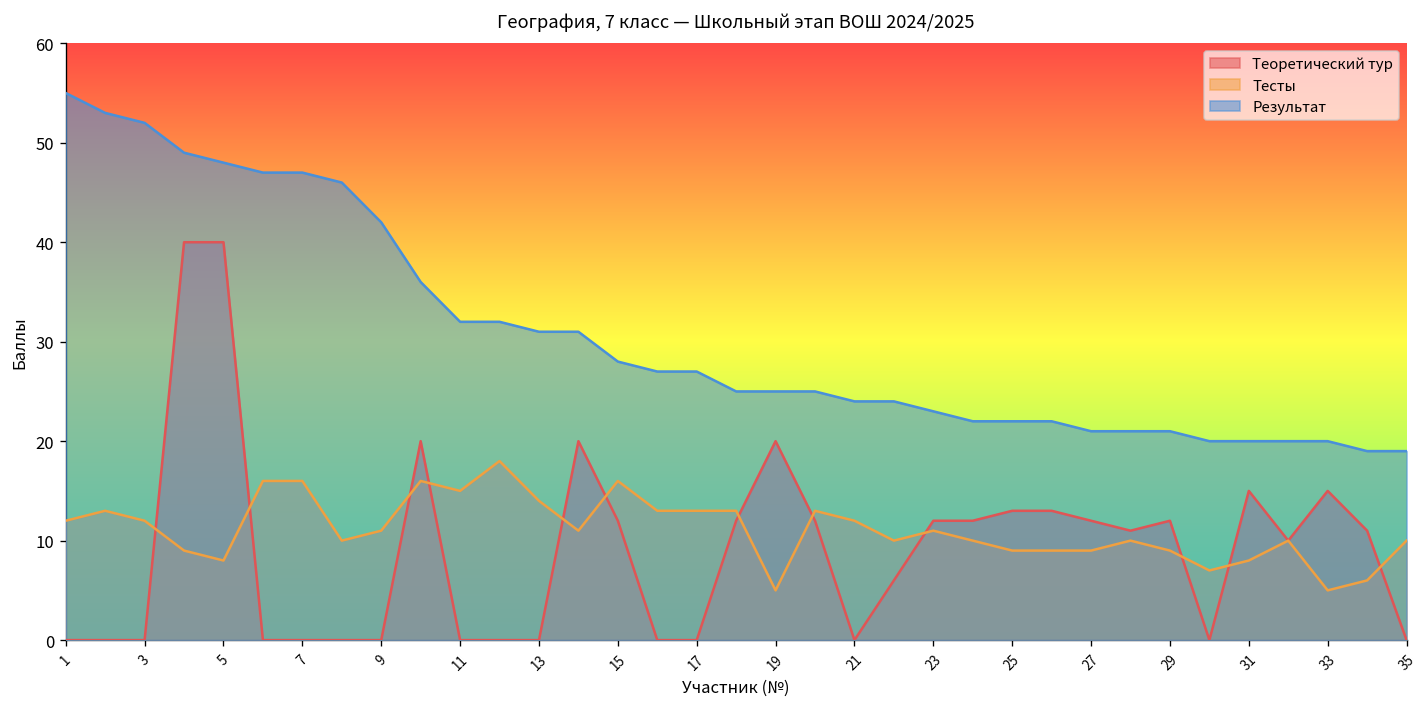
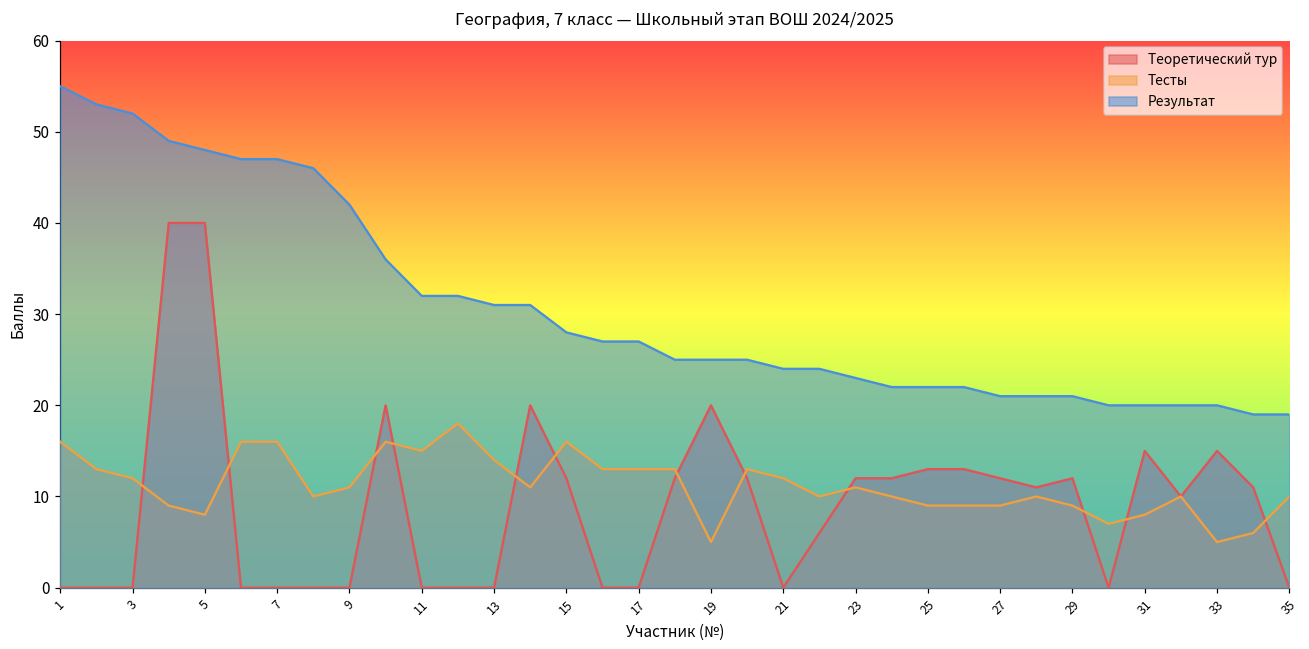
  {
    "Теоретический тур": {
      "1": 0,
      "3": 0,
      "5": 40,
      "7": 0,
      "9": 0,
      "11": 0,
      "13": 0,
      "15": 12,
      "17": 0,
      "19": 20,
      "21": 0,
      "23": 12,
      "25": 13,
      "27": 12,
      "29": 12,
      "31": 15,
      "33": 15,
      "35": 0
    },
    "Тесты": {
-     "1": 12,
+     "1": 16,
      "3": 12,
      "5": 8,
      "7": 16,
      "9": 11,
      "11": 15,
      "13": 14,
      "15": 16,
      "17": 13,
      "19": 5,
      "21": 12,
      "23": 11,
      "25": 9,
      "27": 9,
      "29": 9,
      "31": 8,
      "33": 5,
      "35": 10
    },
    "Результат": {
      "1": 55,
      "3": 52,
      "5": 48,
      "7": 47,
      "9": 42,
      "11": 32,
      "13": 31,
      "15": 28,
      "17": 27,
      "19": 25,
      "21": 24,
      "23": 23,
      "25": 22,
      "27": 21,
      "29": 21,
      "31": 20,
      "33": 20,
      "35": 19
    }
  }
